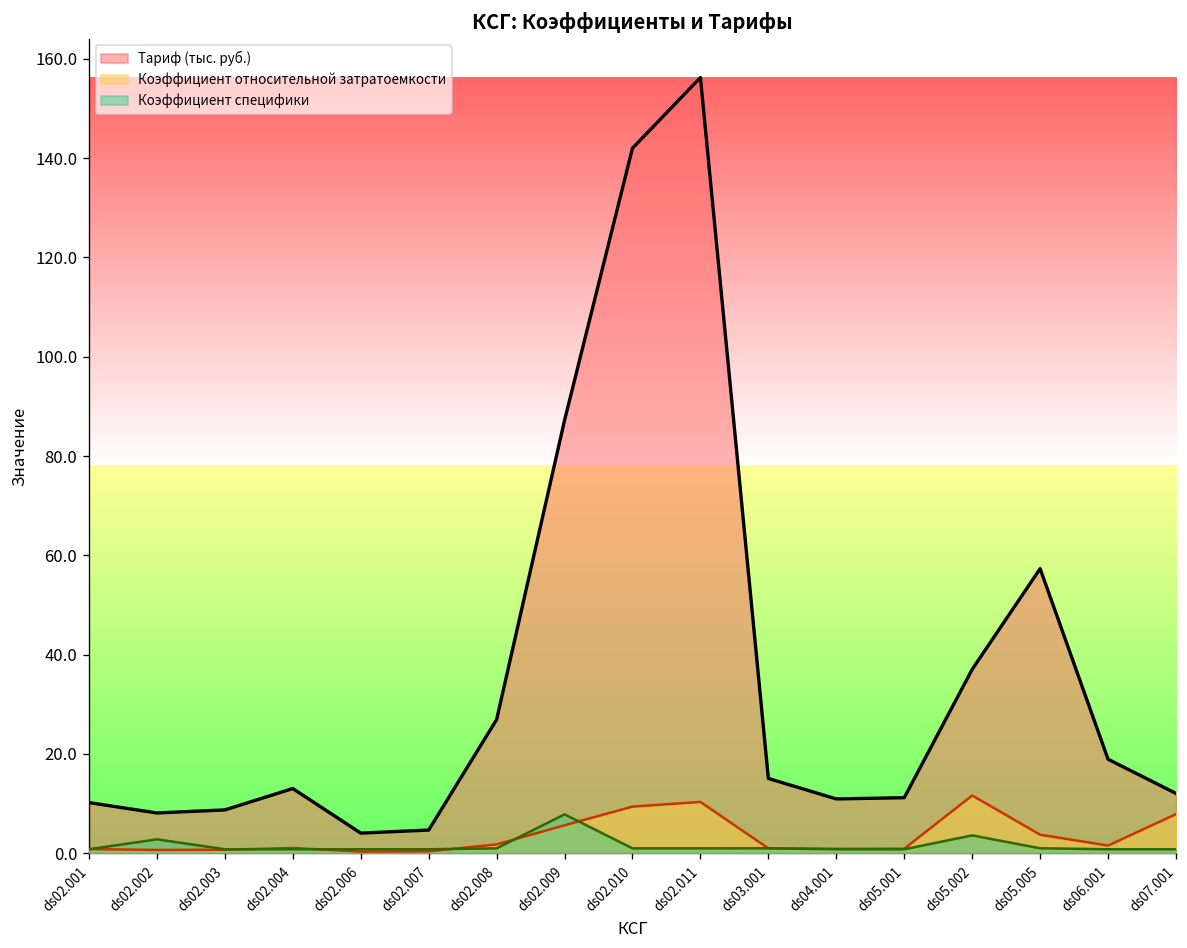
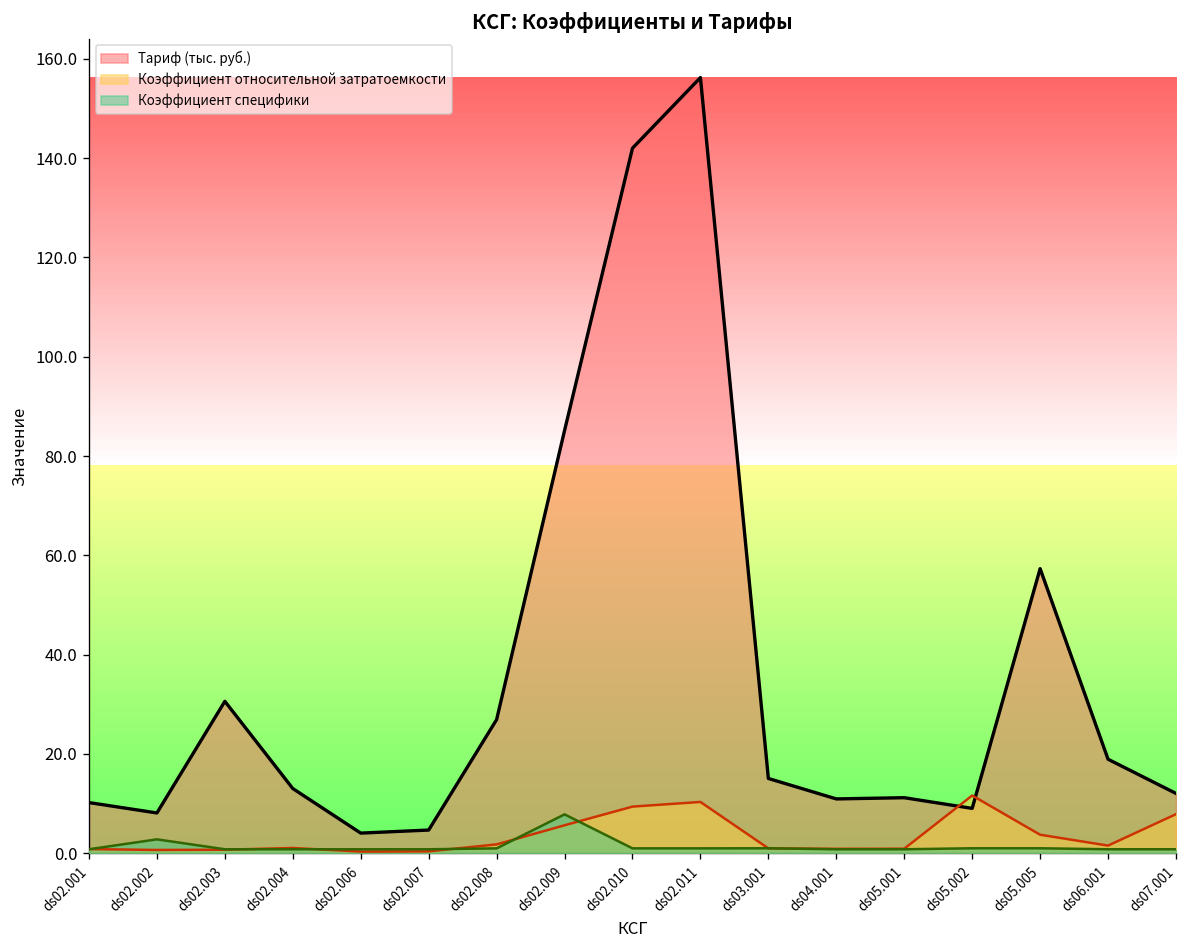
  {
    "Тариф (тыс. руб.)": {
      "ds02.001": 10,
      "ds02.002": 8,
-     "ds02.003": 9,
+     "ds02.003": 31,
      "ds02.004": 13,
      "ds02.006": 4,
      "ds02.007": 5,
      "ds02.008": 27,
-     "ds02.009": 87,
+     "ds02.009": 85,
      "ds02.010": 142,
      "ds02.011": 156,
      "ds03.001": 15,
      "ds04.001": 11,
      "ds05.001": 11,
-     "ds05.002": 37,
+     "ds05.002": 9,
      "ds05.005": 57,
      "ds06.001": 19,
      "ds07.001": 12
    },
    "Коэффициент относительной затратоемкости": {
      "ds02.002": 1,
      "ds02.008": 2,
      "ds02.009": 6,
      "ds02.010": 9,
      "ds02.011": 10,
      "ds05.002": 12,
      "ds05.005": 4,
      "ds06.001": 2,
      "ds07.001": 8
    },
    "Коэффициент специфики": {
      "ds02.002": 3,
      "ds02.008": 1,
      "ds02.009": 8,
      "ds02.010": 1,
      "ds02.011": 1,
-     "ds05.002": 4,
+     "ds05.002": 1,
      "ds05.005": 1,
      "ds06.001": 1,
      "ds07.001": 1
    }
  }
